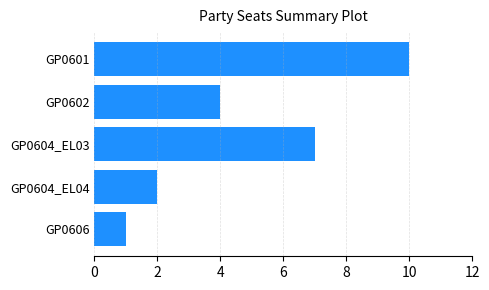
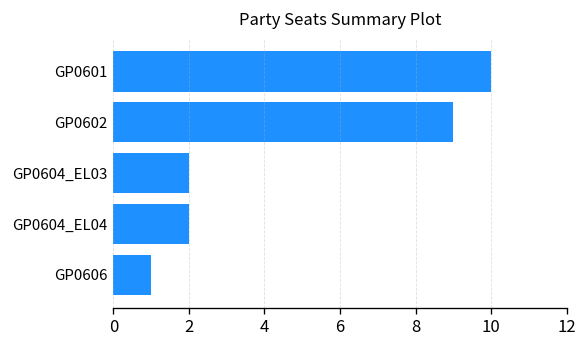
  {
    "GP0601": 10,
-   "GP0602": 4,
-   "GP0604_EL03": 7,
+   "GP0602": 9,
+   "GP0604_EL03": 2,
    "GP0604_EL04": 2,
    "GP0606": 1
  }
